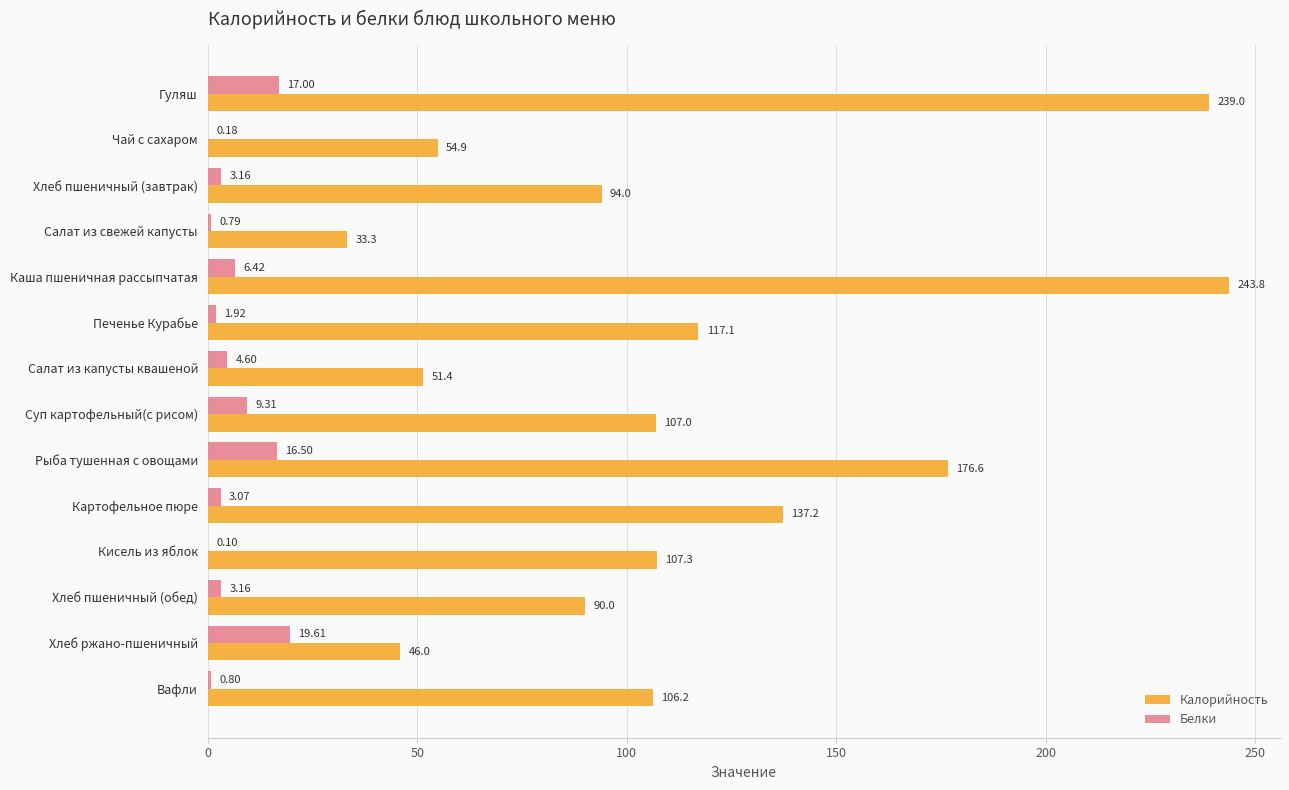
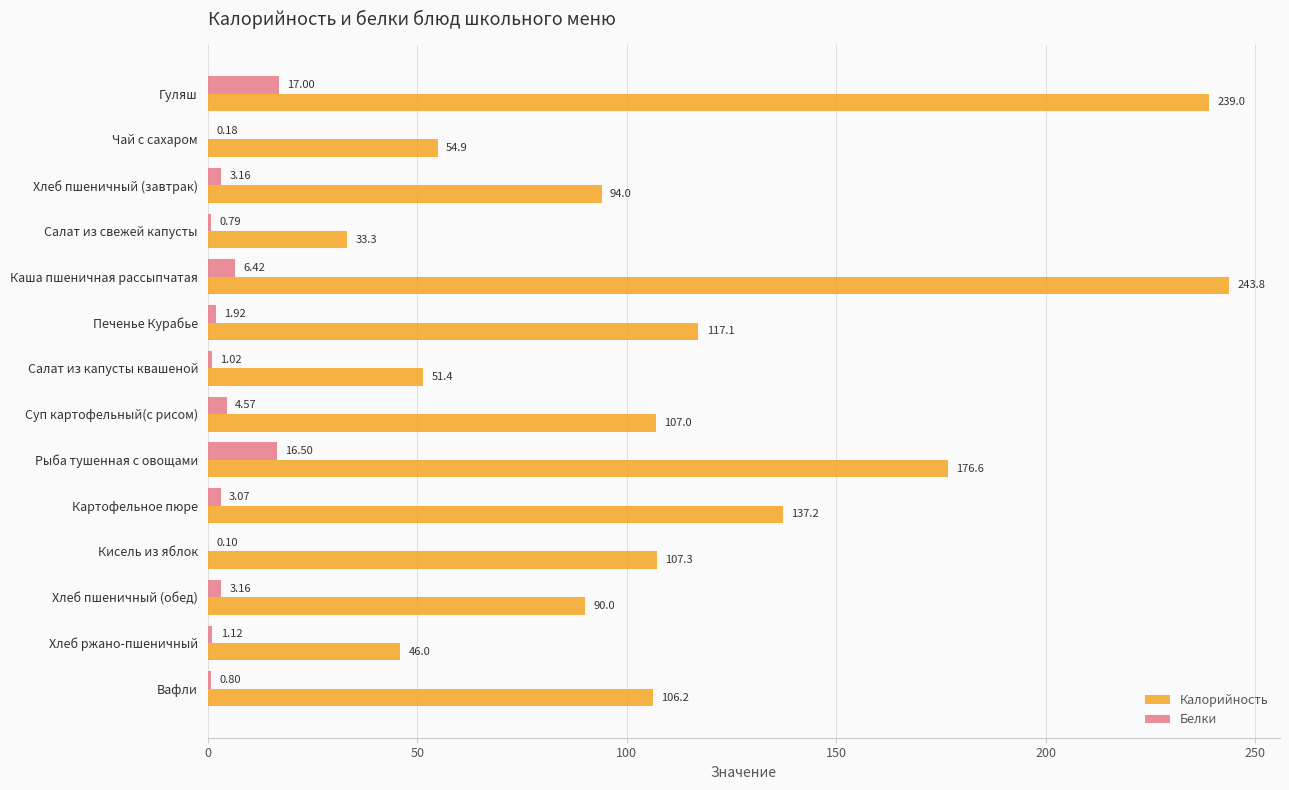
  {
    "Калорийность": {
      "Гуляш": 239.0,
      "Чай с сахаром": 54.9,
      "Хлеб пшеничный (завтрак)": 94.0,
      "Салат из свежей капусты": 33.3,
      "Каша пшеничная рассыпчатая": 243.8,
      "Печенье Курабье": 117.1,
      "Салат из капусты квашеной": 51.4,
      "Суп картофельный(с рисом)": 107.0,
      "Рыба тушенная с овощами": 176.6,
      "Картофельное пюре": 137.2,
      "Кисель из яблок": 107.3,
      "Хлеб пшеничный (обед)": 90.0,
      "Хлеб ржано-пшеничный": 46.0,
      "Вафли": 106.2
    },
    "Белки": {
      "Гуляш": 17.00,
      "Чай с сахаром": 0.18,
      "Хлеб пшеничный (завтрак)": 3.16,
      "Салат из свежей капусты": 0.79,
      "Каша пшеничная рассыпчатая": 6.42,
      "Печенье Курабье": 1.92,
-     "Салат из капусты квашеной": 4.60,
-     "Суп картофельный(с рисом)": 9.31,
+     "Салат из капусты квашеной": 1.02,
+     "Суп картофельный(с рисом)": 4.57,
      "Рыба тушенная с овощами": 16.50,
      "Картофельное пюре": 3.07,
      "Кисель из яблок": 0.10,
      "Хлеб пшеничный (обед)": 3.16,
-     "Хлеб ржано-пшеничный": 19.61,
+     "Хлеб ржано-пшеничный": 1.12,
      "Вафли": 0.80
    }
  }
